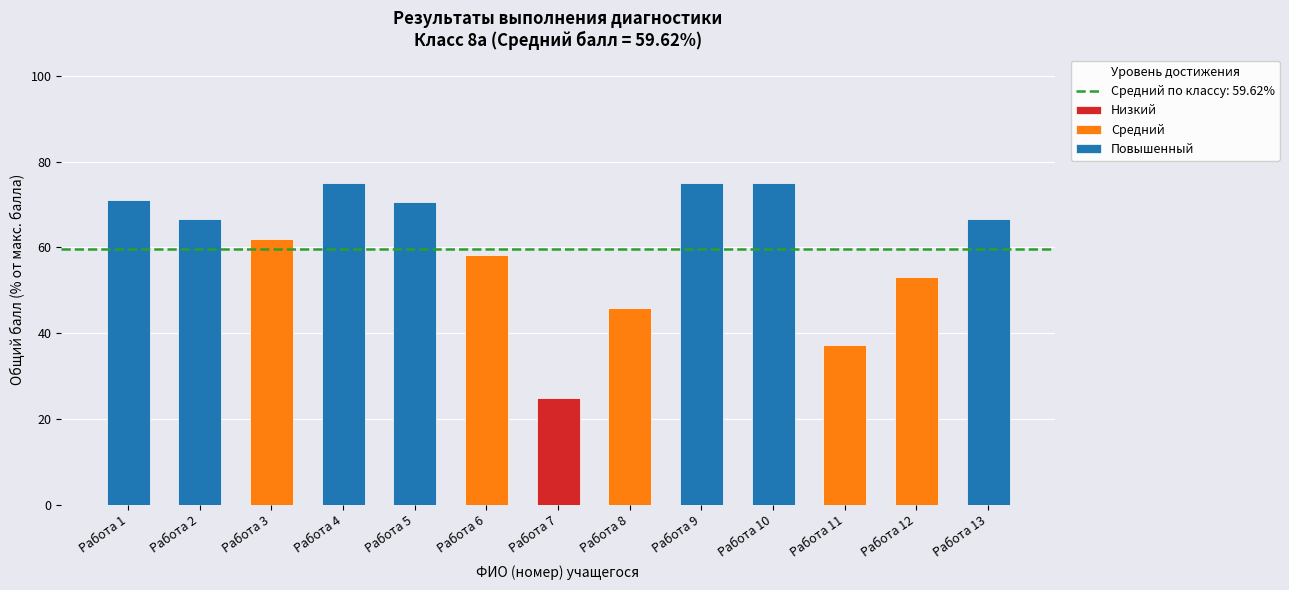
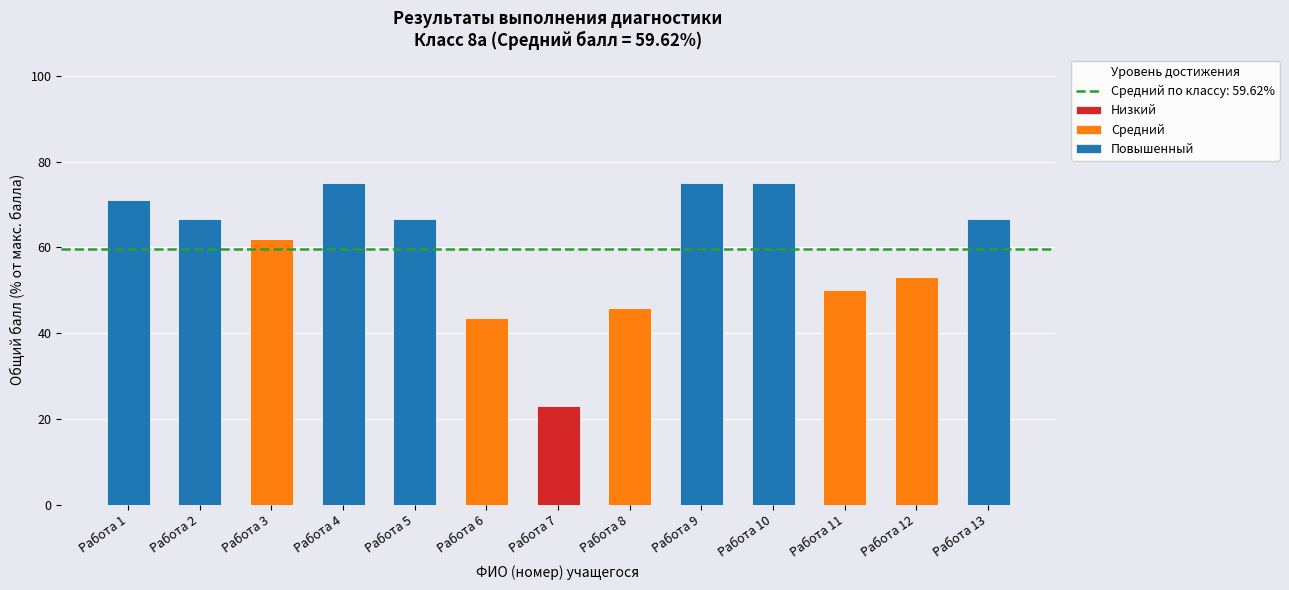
  {
    "Низкий": {
-     "Работа 7": 25
+     "Работа 7": 23
    },
    "Средний": {
      "Работа 3": 62,
-     "Работа 6": 58,
+     "Работа 6": 44,
      "Работа 8": 46,
-     "Работа 11": 37,
+     "Работа 11": 50,
      "Работа 12": 53
    },
    "Повышенный": {
      "Работа 1": 71,
      "Работа 2": 67,
      "Работа 4": 75,
-     "Работа 5": 71,
+     "Работа 5": 67,
      "Работа 9": 75,
      "Работа 10": 75,
      "Работа 13": 67
    }
  }
